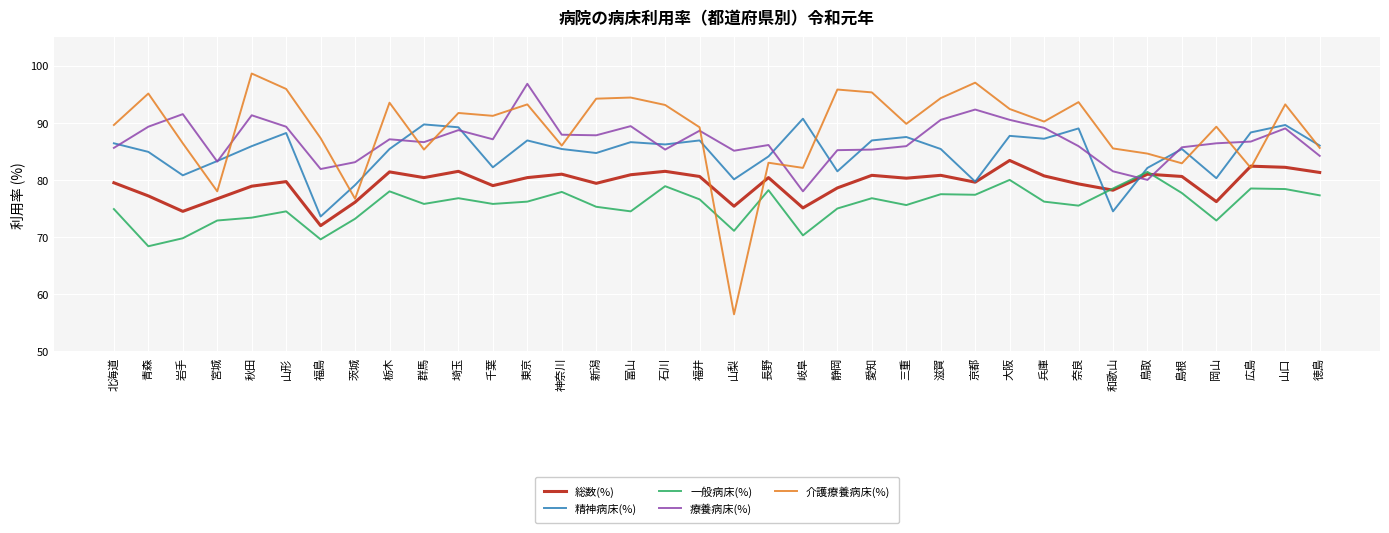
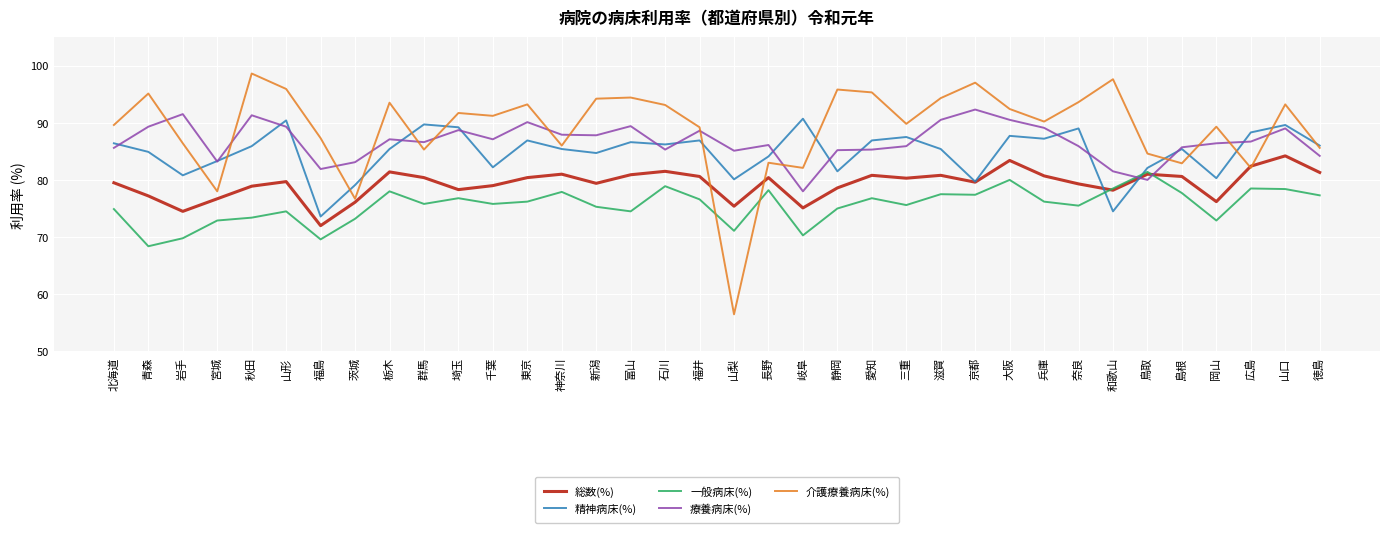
  {
    "総数(%)": {
      "北海道": 80,
      "青森": 77,
      "岩手": 75,
      "宮城": 77,
      "秋田": 79,
      "山形": 80,
      "福島": 72,
      "茨城": 76,
      "栃木": 81,
      "群馬": 80,
-     "埼玉": 82,
+     "埼玉": 78,
      "千葉": 79,
      "東京": 80,
      "神奈川": 81,
      "新潟": 79,
      "富山": 81,
      "石川": 82,
      "福井": 81,
      "山梨": 75,
      "長野": 80,
      "岐阜": 75,
      "静岡": 79,
      "愛知": 81,
      "三重": 80,
      "滋賀": 81,
      "大阪": 83,
      "兵庫": 81,
      "奈良": 79,
      "島根": 81,
      "岡山": 76,
-     "山口": 82,
+     "山口": 84,
      "徳島": 81
    },
    "精神病床(%)": {
      "北海道": 86,
      "青森": 85,
      "岩手": 81,
      "秋田": 86,
-     "山形": 88,
+     "山形": 90,
      "福島": 74,
      "茨城": 79,
      "栃木": 85,
      "群馬": 90,
      "埼玉": 89,
      "千葉": 82,
      "東京": 87,
      "神奈川": 85,
      "新潟": 85,
      "富山": 87,
      "石川": 86,
      "福井": 87,
      "山梨": 80,
      "長野": 84,
      "岐阜": 91,
      "静岡": 82,
      "愛知": 87,
      "三重": 88,
      "滋賀": 85,
      "大阪": 88,
      "兵庫": 87,
      "奈良": 89,
      "和歌山": 75,
      "鳥取": 82,
      "岡山": 80,
      "広島": 88,
      "山口": 90
    },
    "一般病床(%)": {
      "北海道": 75,
      "青森": 68,
      "岩手": 70,
      "宮城": 73,
      "秋田": 73,
      "山形": 75,
      "福島": 70,
      "茨城": 73,
      "栃木": 78,
      "群馬": 76,
      "埼玉": 77,
      "千葉": 76,
      "東京": 76,
      "神奈川": 78,
      "新潟": 75,
      "富山": 75,
      "石川": 79,
      "福井": 77,
      "山梨": 71,
      "長野": 78,
      "岐阜": 70,
      "静岡": 75,
      "愛知": 77,
      "三重": 76,
      "滋賀": 78,
      "京都": 77,
      "大阪": 80,
      "兵庫": 76,
      "奈良": 76,
      "島根": 78,
      "岡山": 73,
      "広島": 79,
      "山口": 78,
      "徳島": 77
    },
    "療養病床(%)": {
      "北海道": 86,
      "青森": 89,
      "岩手": 92,
      "秋田": 91,
      "山形": 89,
      "福島": 82,
      "茨城": 83,
      "栃木": 87,
      "群馬": 87,
      "埼玉": 89,
      "千葉": 87,
-     "東京": 97,
+     "東京": 90,
      "神奈川": 88,
      "新潟": 88,
      "富山": 89,
      "石川": 85,
      "福井": 89,
      "山梨": 85,
      "長野": 86,
      "岐阜": 78,
      "静岡": 85,
      "愛知": 85,
      "三重": 86,
      "滋賀": 91,
      "京都": 92,
      "大阪": 91,
      "兵庫": 89,
      "奈良": 86,
      "和歌山": 82,
      "鳥取": 80,
      "岡山": 86,
      "広島": 87,
      "山口": 89,
      "徳島": 84
    },
    "介護療養病床(%)": {
      "北海道": 90,
      "青森": 95,
      "岩手": 86,
      "宮城": 78,
      "秋田": 99,
      "山形": 96,
      "福島": 87,
      "茨城": 77,
      "栃木": 94,
      "群馬": 85,
      "埼玉": 92,
      "千葉": 91,
      "東京": 93,
      "神奈川": 86,
      "新潟": 94,
      "富山": 94,
      "石川": 93,
      "福井": 89,
      "山梨": 57,
      "長野": 83,
      "岐阜": 82,
      "静岡": 96,
      "愛知": 95,
      "三重": 90,
      "滋賀": 94,
      "京都": 97,
      "大阪": 92,
      "兵庫": 90,
      "奈良": 94,
-     "和歌山": 86,
+     "和歌山": 98,
      "鳥取": 85,
      "島根": 83,
      "岡山": 89,
      "山口": 93
    }
  }
